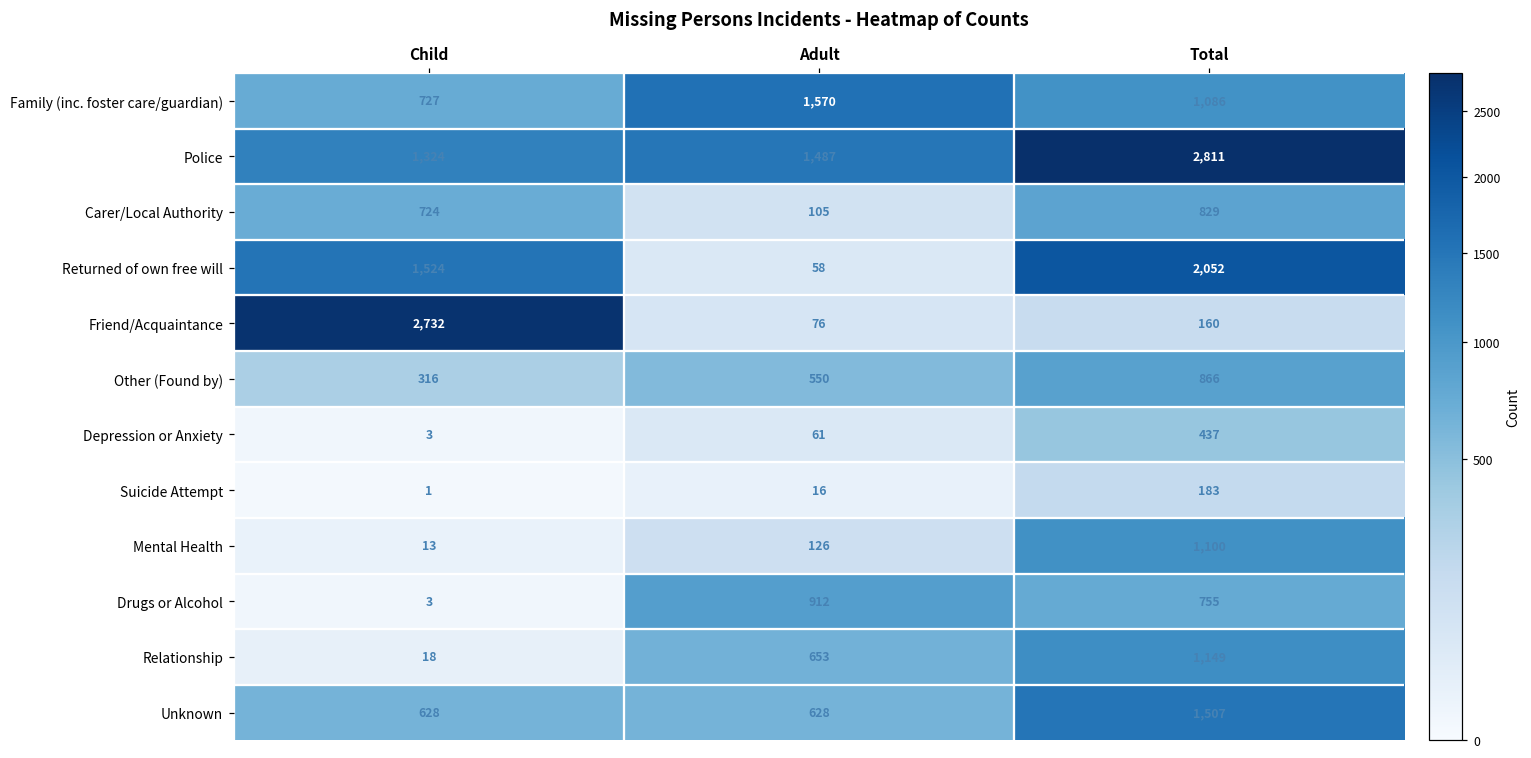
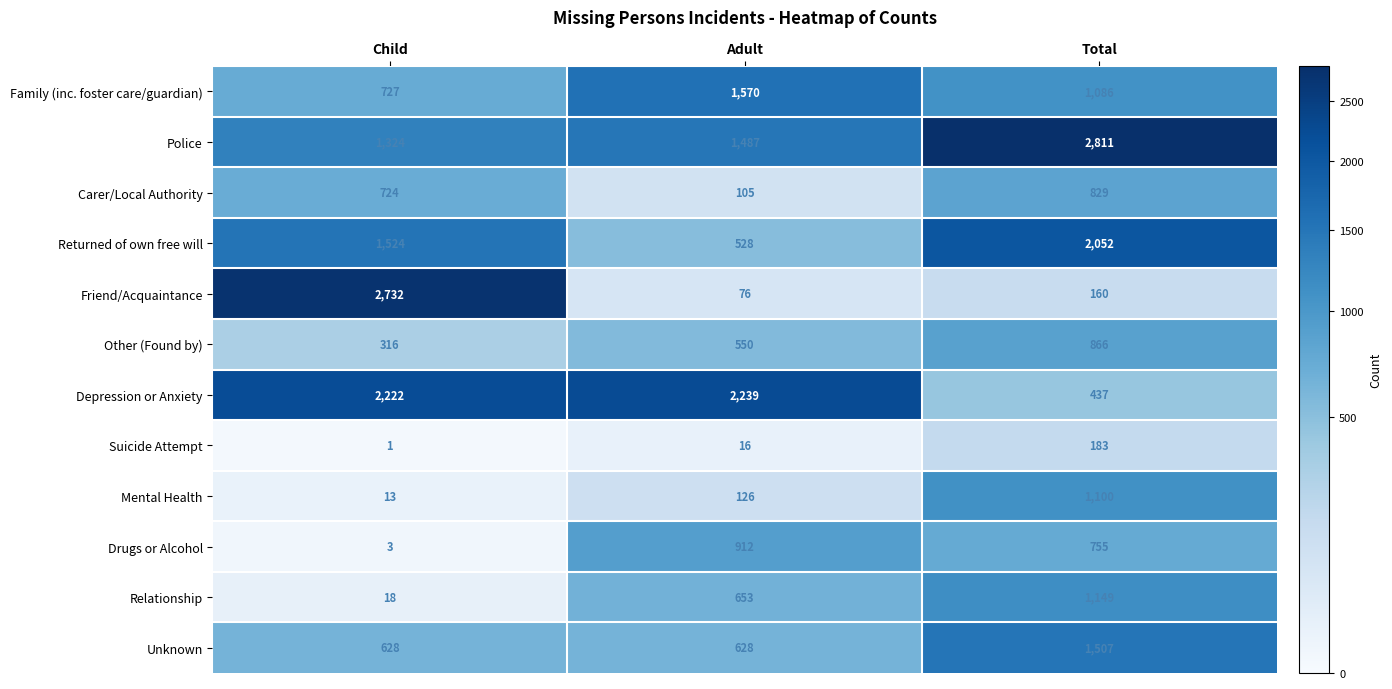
  {
    "Family (inc. foster care/guardian)": {
      "Adult": "1,570"
    },
    "Police": {
      "Total": "2,811"
    },
    "Carer/Local Authority": {
      "Adult": "105"
    },
    "Returned of own free will": {
-     "Adult": "58",
+     "Adult": "528",
      "Total": "2,052"
    },
    "Friend/Acquaintance": {
      "Child": "2,732",
      "Adult": "76",
      "Total": "160"
    },
    "Other (Found by)": {
      "Child": "316",
      "Adult": "550"
    },
    "Depression or Anxiety": {
-     "Child": "3",
-     "Adult": "61",
+     "Child": "2,222",
+     "Adult": "2,239",
      "Total": "437"
    },
    "Suicide Attempt": {
      "Child": "1",
      "Adult": "16",
      "Total": "183"
    },
    "Mental Health": {
      "Child": "13",
      "Adult": "126"
    },
    "Drugs or Alcohol": {
      "Child": "3"
    },
    "Relationship": {
      "Child": "18"
    },
    "Unknown": {
      "Child": "628",
      "Adult": "628"
    }
  }
